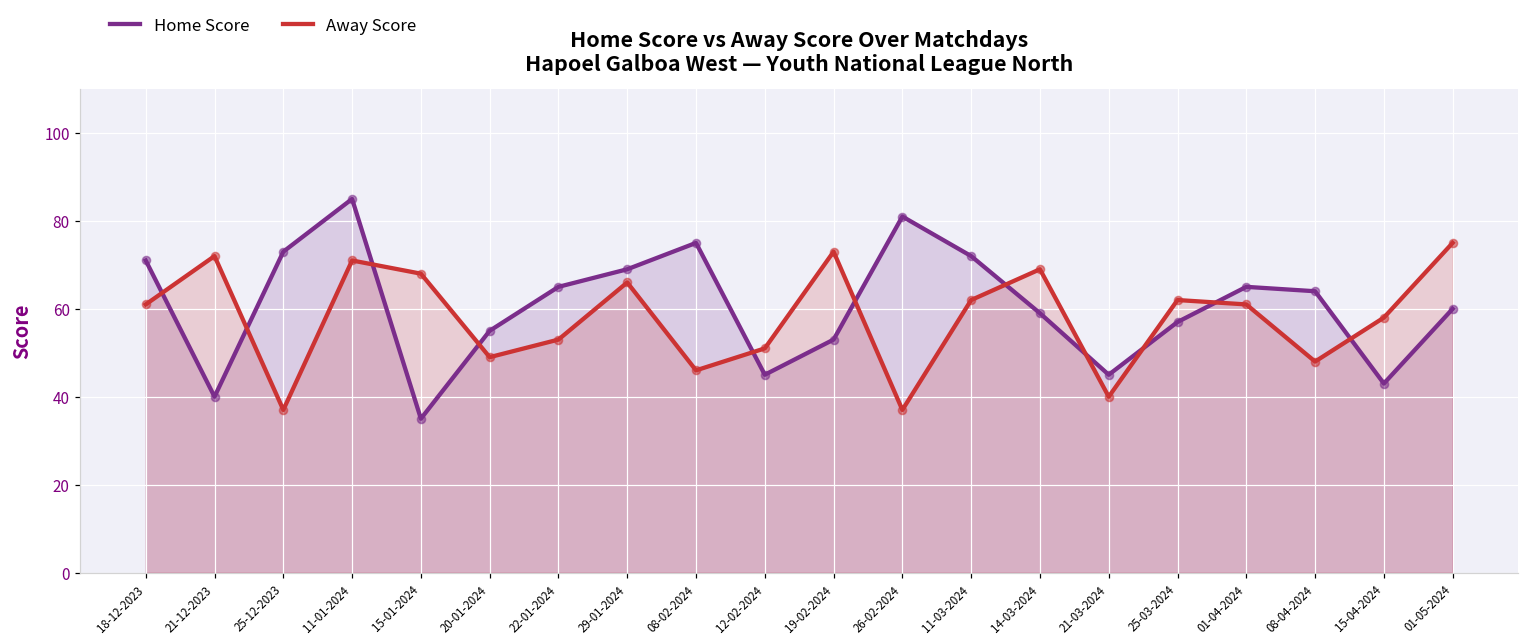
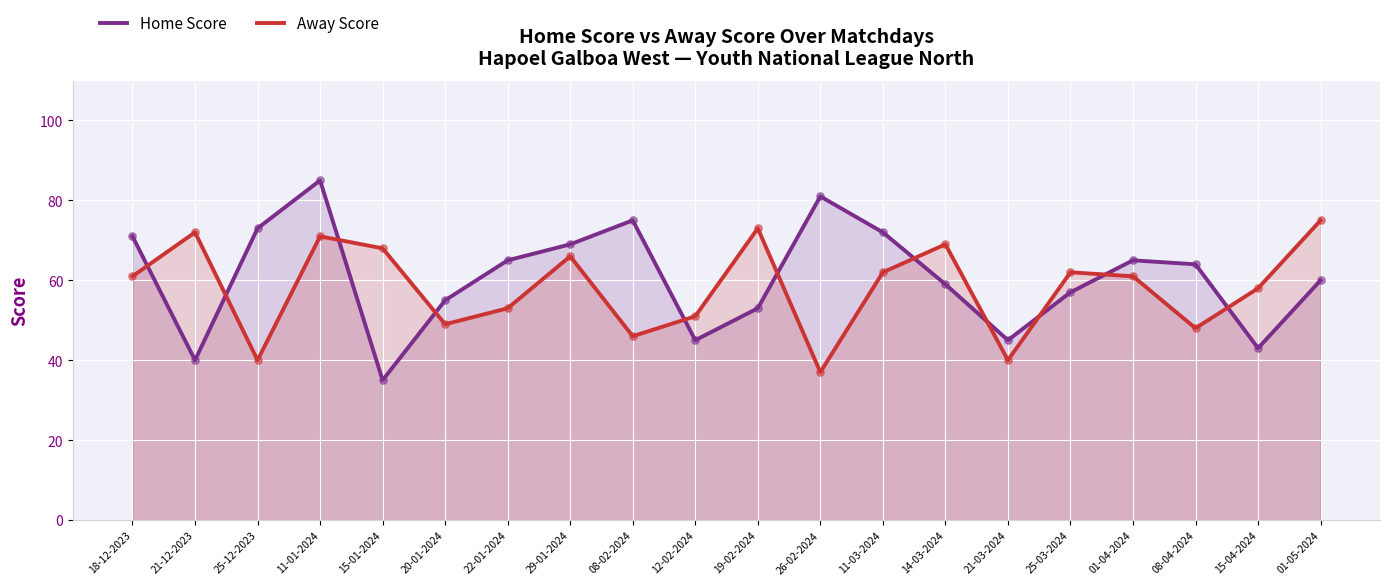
  {
    "Home Score": {
      "18-12-2023": 71,
      "21-12-2023": 40,
      "25-12-2023": 73,
      "11-01-2024": 85,
      "15-01-2024": 35,
      "20-01-2024": 55,
      "22-01-2024": 65,
      "29-01-2024": 69,
      "08-02-2024": 75,
      "12-02-2024": 45,
      "19-02-2024": 53,
      "26-02-2024": 81,
      "11-03-2024": 72,
      "14-03-2024": 59,
      "21-03-2024": 45,
      "25-03-2024": 57,
      "01-04-2024": 65,
      "08-04-2024": 64,
      "15-04-2024": 43,
      "01-05-2024": 60
    },
    "Away Score": {
      "18-12-2023": 61,
      "21-12-2023": 72,
-     "25-12-2023": 37,
+     "25-12-2023": 40,
      "11-01-2024": 71,
      "15-01-2024": 68,
      "20-01-2024": 49,
      "22-01-2024": 53,
      "29-01-2024": 66,
      "08-02-2024": 46,
      "12-02-2024": 51,
      "19-02-2024": 73,
      "26-02-2024": 37,
      "11-03-2024": 62,
      "14-03-2024": 69,
      "21-03-2024": 40,
      "25-03-2024": 62,
      "01-04-2024": 61,
      "08-04-2024": 48,
      "15-04-2024": 58,
      "01-05-2024": 75
    }
  }
